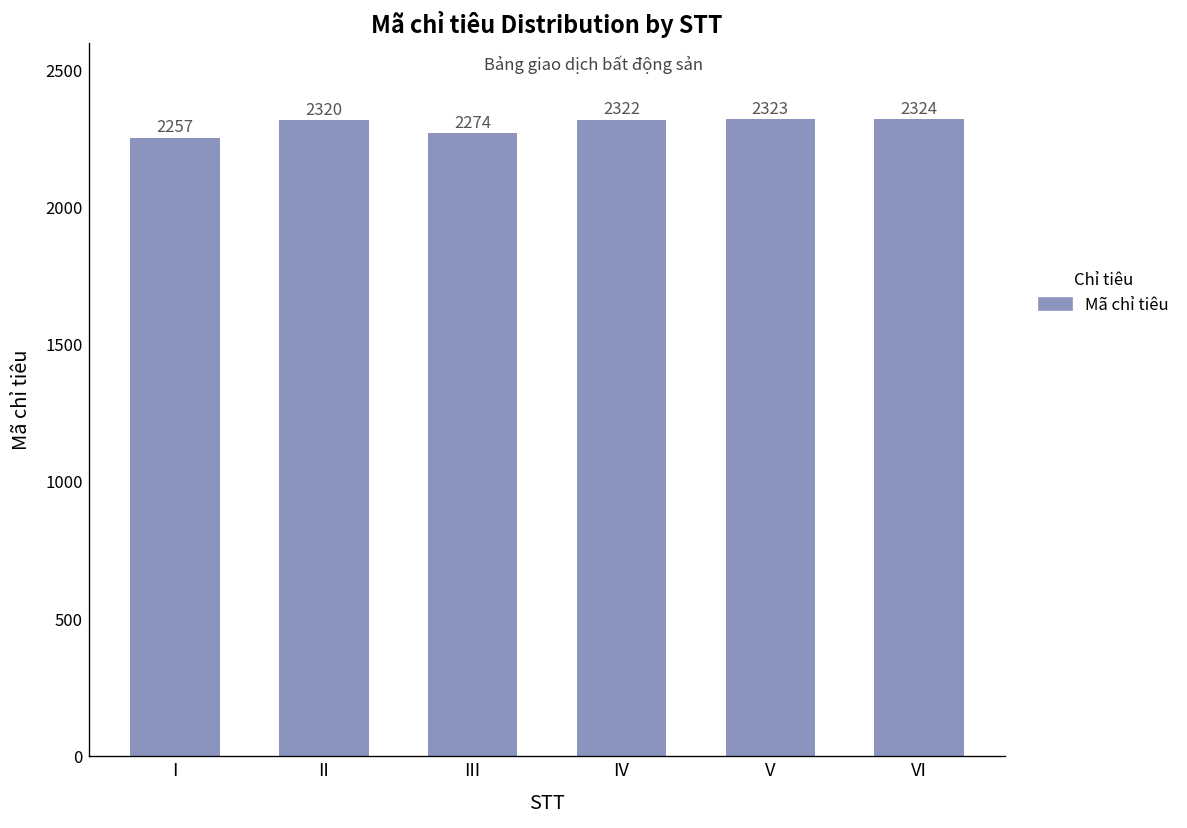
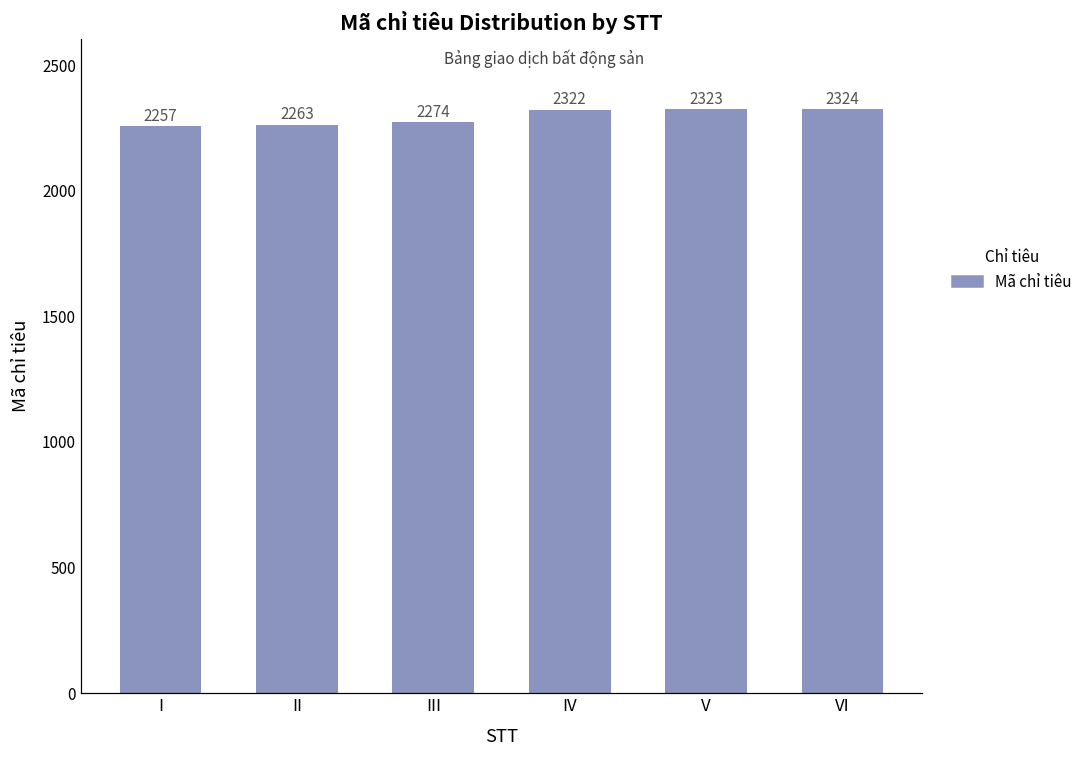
  {
    "I": 2257,
-   "II": 2320,
+   "II": 2263,
    "III": 2274,
    "IV": 2322,
    "V": 2323,
    "VI": 2324
  }
